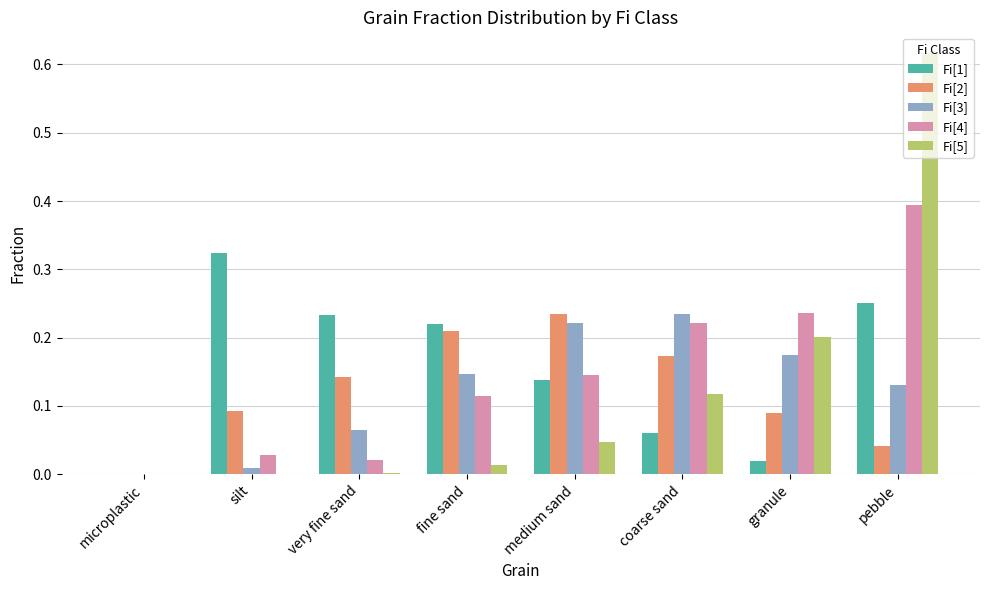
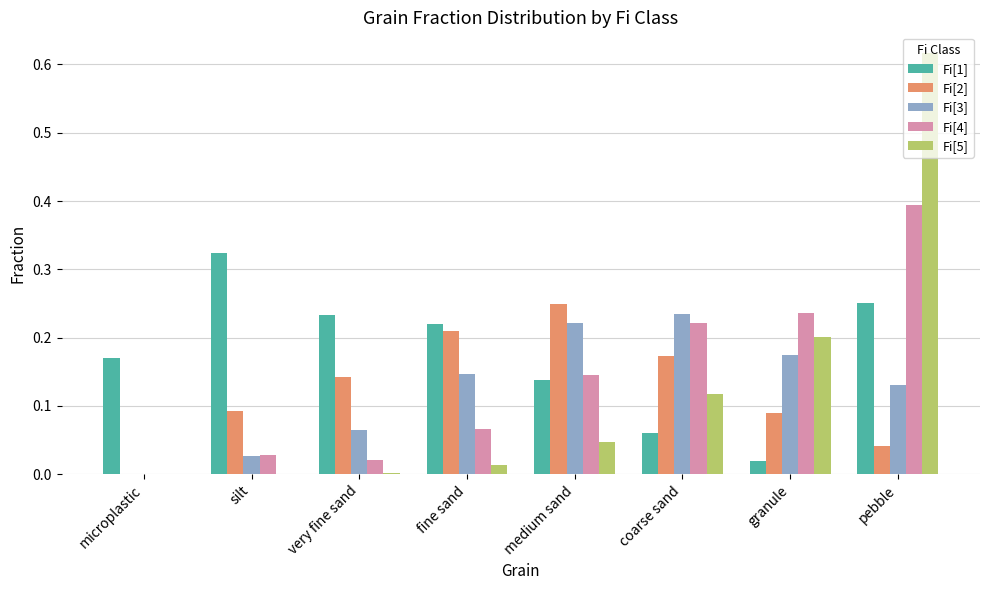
  {
    "Fi[1]": {
-     "microplastic": 0.00,
+     "microplastic": 0.17,
      "silt": 0.32,
      "very fine sand": 0.23,
      "fine sand": 0.22,
      "medium sand": 0.14,
      "coarse sand": 0.06,
      "granule": 0.02,
      "pebble": 0.25
    },
    "Fi[2]": {
      "silt": 0.09,
      "very fine sand": 0.14,
      "fine sand": 0.21,
-     "medium sand": 0.24,
+     "medium sand": 0.25,
      "coarse sand": 0.17,
      "granule": 0.09,
      "pebble": 0.04
    },
    "Fi[3]": {
-     "silt": 0.01,
+     "silt": 0.03,
      "very fine sand": 0.06,
      "fine sand": 0.15,
      "medium sand": 0.22,
      "coarse sand": 0.24,
      "granule": 0.17,
      "pebble": 0.13
    },
    "Fi[4]": {
      "silt": 0.03,
      "very fine sand": 0.02,
-     "fine sand": 0.11,
+     "fine sand": 0.07,
      "medium sand": 0.15,
      "coarse sand": 0.22,
      "granule": 0.24,
      "pebble": 0.39
    },
    "Fi[5]": {
      "fine sand": 0.01,
      "medium sand": 0.05,
      "coarse sand": 0.12,
      "granule": 0.20
    }
  }
